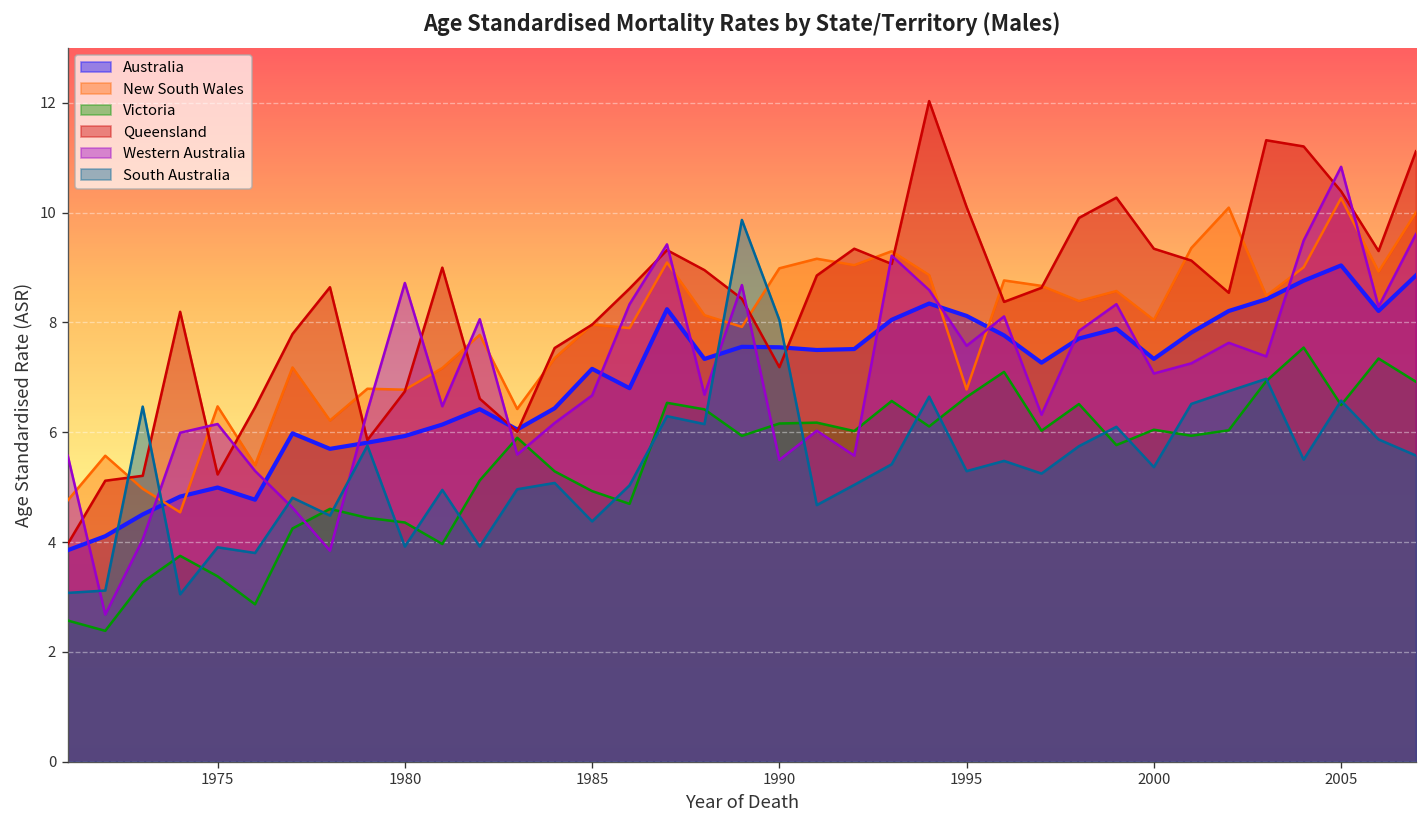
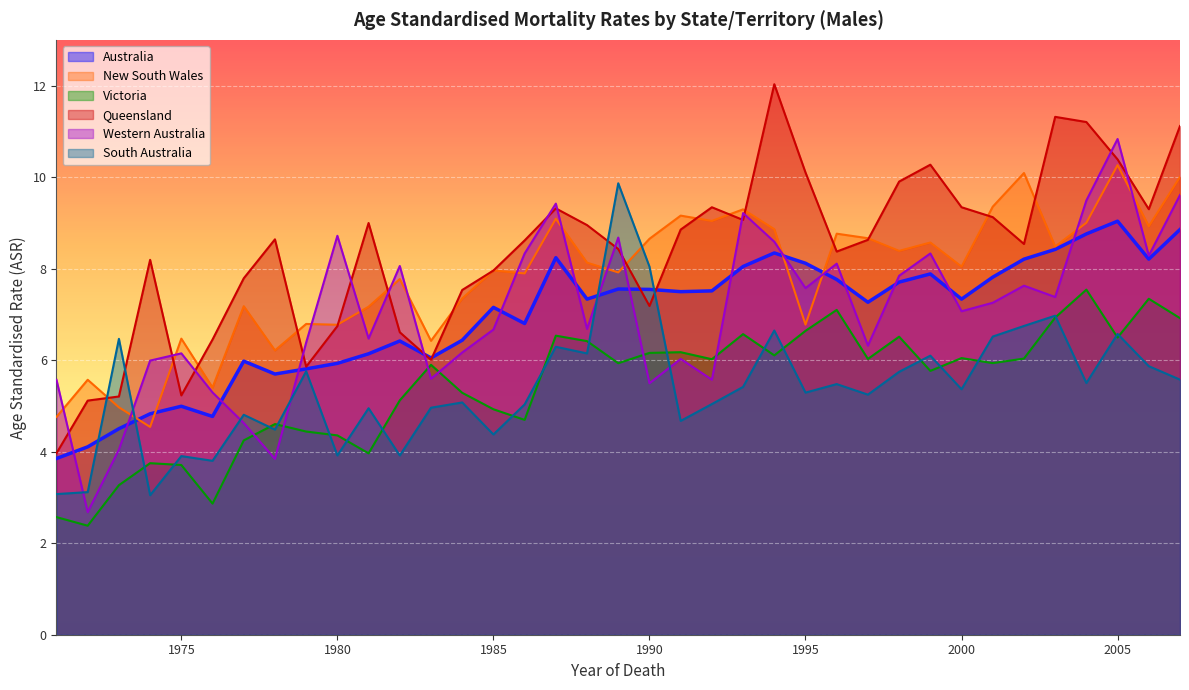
  {
    "Australia": {
      "1975": 5.0,
      "1980": 5.9,
      "1985": 7.2,
      "1990": 7.5,
      "1995": 8.1,
      "2000": 7.3,
      "2005": 9.0
    },
    "New South Wales": {
      "1975": 6.5,
-     "1990": 9.0,
+     "1990": 8.7,
      "1995": 6.8,
      "2000": 8.0,
      "2005": 10.3
    },
    "Victoria": {
-     "1975": 3.4,
+     "1975": 3.7,
      "1980": 4.4,
      "1985": 4.9,
      "1990": 6.2,
      "1995": 6.6,
      "2000": 6.0,
      "2005": 6.5
    },
    "Queensland": {
      "1975": 5.2,
      "1990": 7.2,
      "1995": 10.1,
      "2000": 9.3,
      "2005": 10.4
    },
    "Western Australia": {
      "1975": 6.1,
      "1980": 8.7,
      "1985": 6.7,
      "1990": 5.5,
      "1995": 7.6,
      "2000": 7.1,
      "2005": 10.8
    },
    "South Australia": {
      "1975": 3.9,
      "1980": 3.9,
      "1985": 4.4,
      "1990": 8.0,
      "1995": 5.3,
      "2000": 5.4,
      "2005": 6.6
    }
  }
